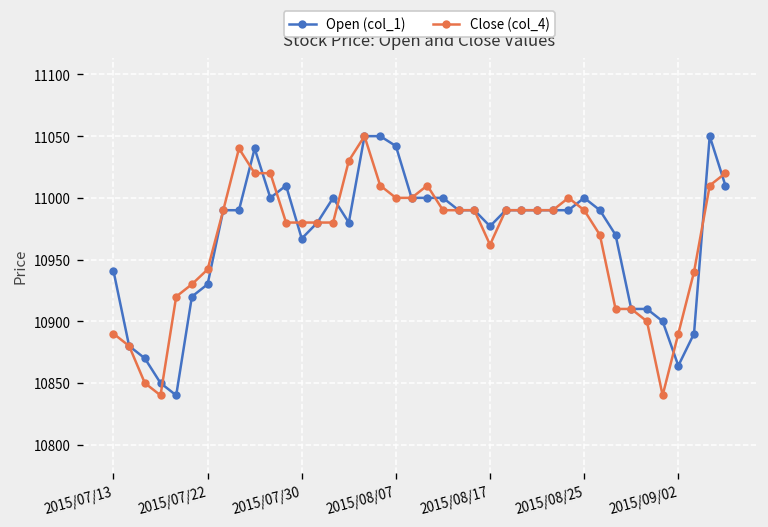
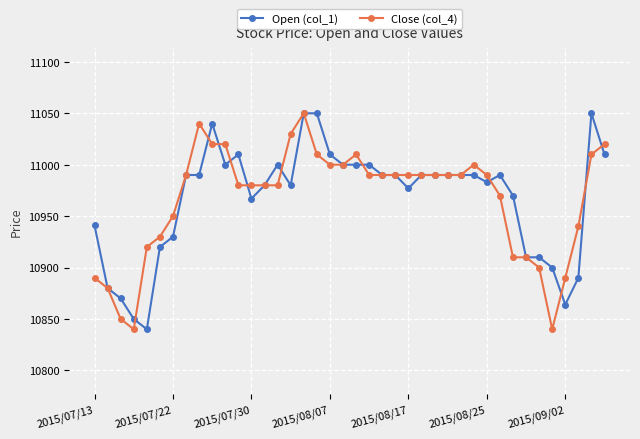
  {
    "Open (col_1)": {
      "2015/07/13": 10941,
      "2015/07/22": 10930,
      "2015/07/30": 10967,
-     "2015/08/07": 11042,
+     "2015/08/07": 11010,
      "2015/08/17": 10977,
-     "2015/08/25": 11000,
+     "2015/08/25": 10983,
      "2015/09/02": 10864
    },
    "Close (col_4)": {
      "2015/07/13": 10890,
-     "2015/07/22": 10942,
+     "2015/07/22": 10950,
      "2015/07/30": 10980,
      "2015/08/07": 11000,
-     "2015/08/17": 10962,
+     "2015/08/17": 10990,
      "2015/08/25": 10990,
      "2015/09/02": 10890
    }
  }
